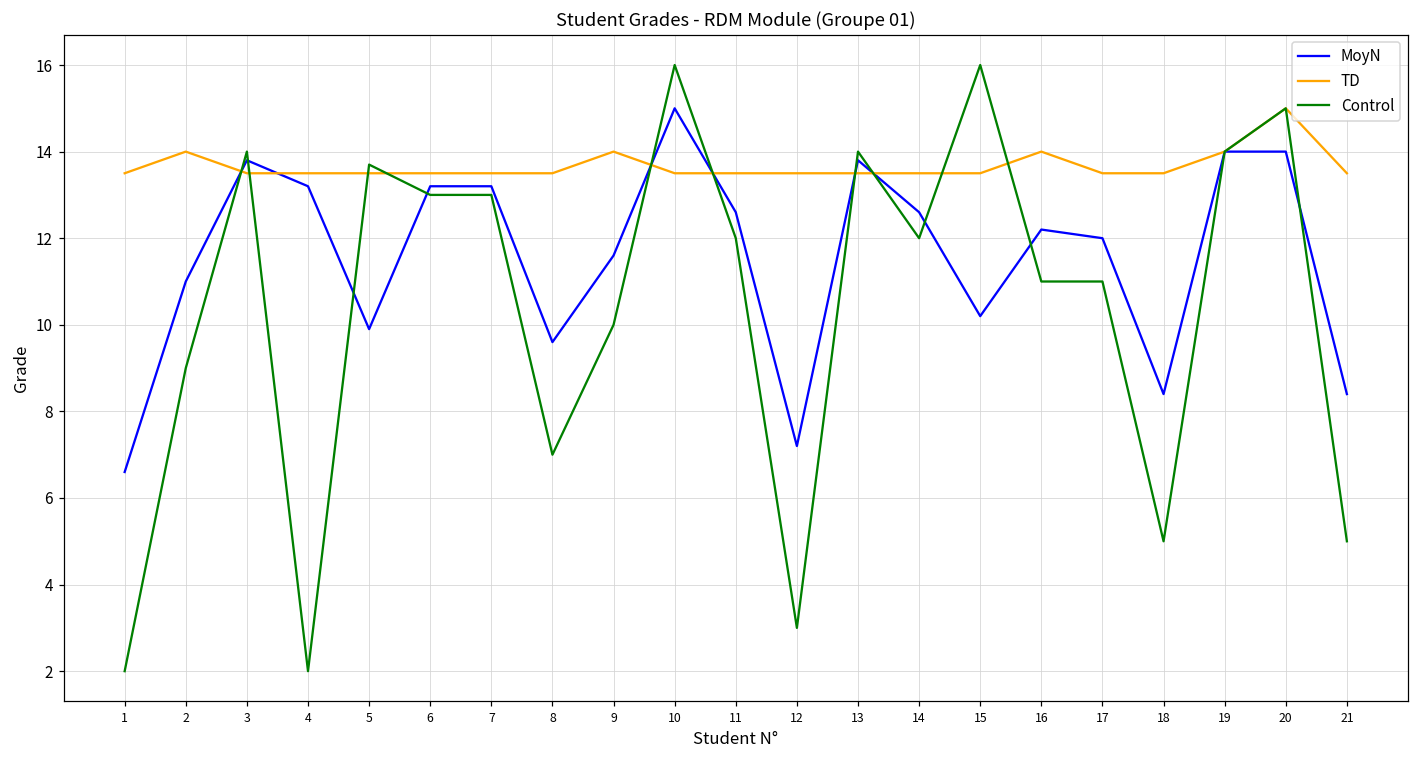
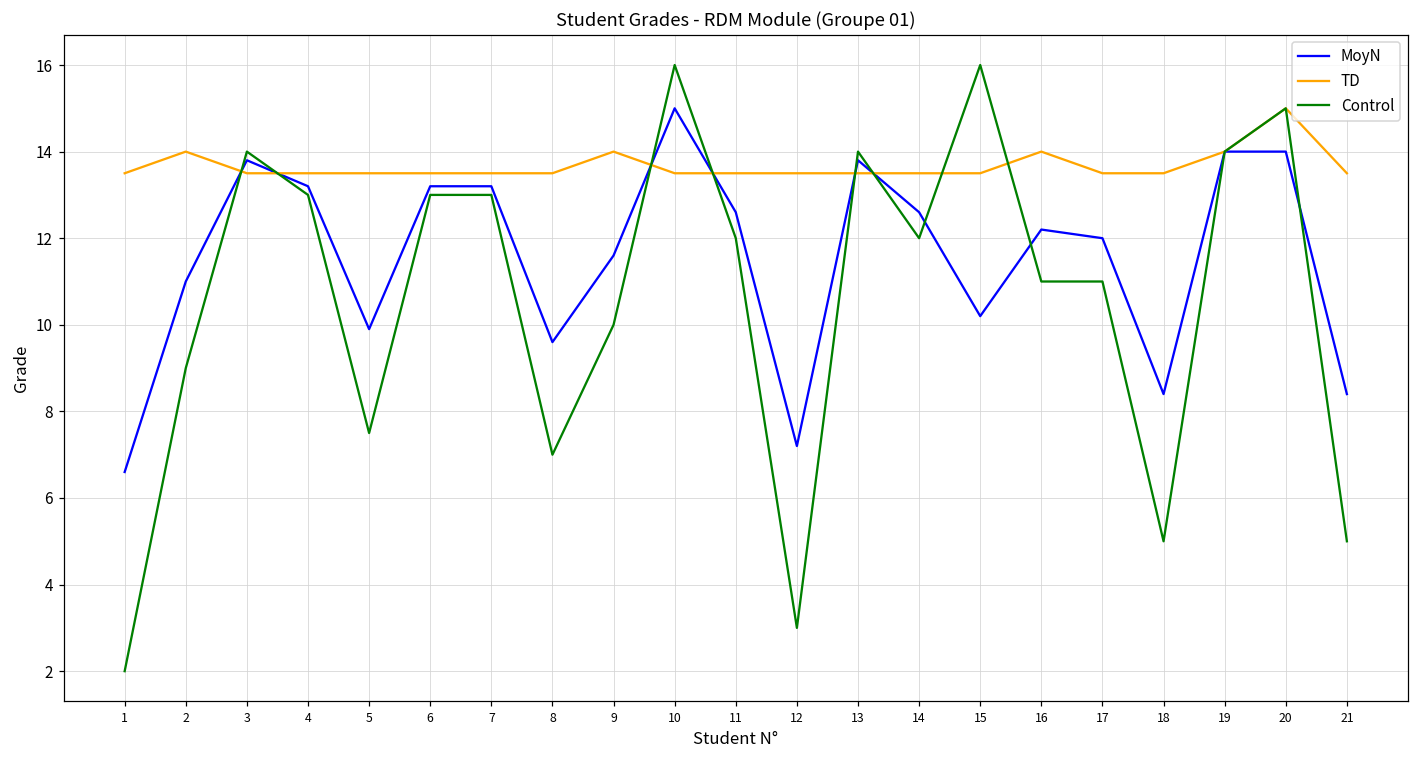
  {
    "MoyN": {
      "1": 6.6,
      "2": 11.0,
      "3": 13.8,
      "4": 13.2,
      "5": 9.9,
      "6": 13.2,
      "7": 13.2,
      "8": 9.6,
      "9": 11.6,
      "10": 15.0,
      "11": 12.6,
      "12": 7.2,
      "13": 13.8,
      "14": 12.6,
      "15": 10.2,
      "16": 12.2,
      "17": 12.0,
      "18": 8.4,
      "20": 14.0,
      "21": 8.4
    },
    "TD": {
      "1": 13.5,
      "2": 14.0,
      "3": 13.5,
      "4": 13.5,
      "5": 13.5,
      "6": 13.5,
      "7": 13.5,
      "8": 13.5,
      "9": 14.0,
      "10": 13.5,
      "11": 13.5,
      "12": 13.5,
      "13": 13.5,
      "14": 13.5,
      "15": 13.5,
      "16": 14.0,
      "17": 13.5,
      "18": 13.5,
      "21": 13.5
    },
    "Control": {
      "1": 2.0,
      "2": 9.0,
      "3": 14.0,
-     "4": 2,
-     "5": 13.7,
+     "4": 13,
+     "5": 7.5,
      "6": 13.0,
      "7": 13.0,
      "8": 7.0,
      "9": 10.0,
      "10": 16.0,
      "11": 12.0,
      "12": 3.0,
      "13": 14.0,
      "14": 12.0,
      "15": 16.0,
      "16": 11.0,
      "17": 11.0,
      "18": 5.0,
      "21": 5.0
    }
  }
